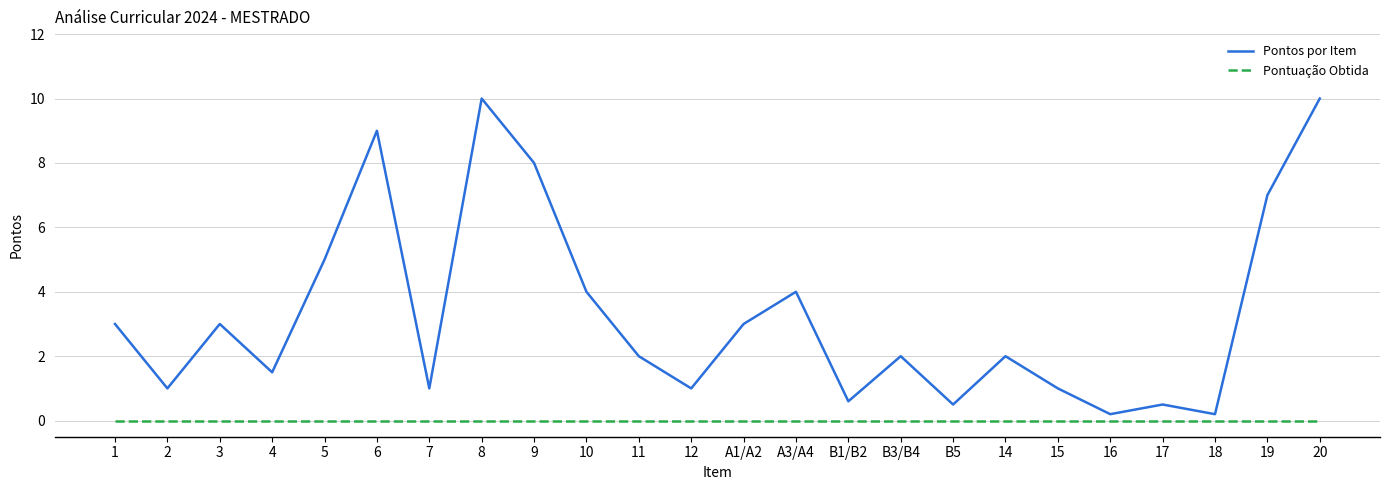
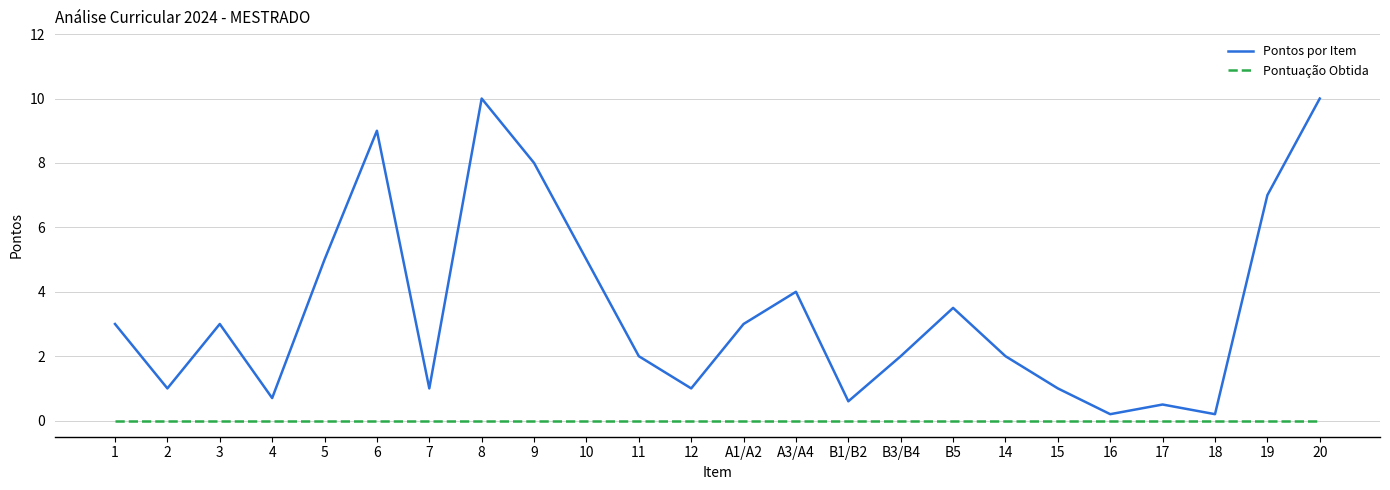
  {
    "Pontos por Item": {
      "1": 3.0,
      "2": 1.0,
      "3": 3.0,
-     "4": 1.5,
+     "4": 0.7,
      "5": 5.0,
      "6": 9.0,
      "7": 1.0,
      "8": 10.0,
      "9": 8.0,
-     "10": 4,
+     "10": 5,
      "11": 2.0,
      "12": 1.0,
      "A1/A2": 3.0,
      "A3/A4": 4.0,
      "B1/B2": 0.6,
      "B3/B4": 2.0,
-     "B5": 0.5,
+     "B5": 3.5,
      "14": 2.0,
      "15": 1.0,
      "16": 0.2,
      "17": 0.5,
      "18": 0.2,
      "19": 7.0,
      "20": 10.0
    },
    "Pontuação Obtida": {
      "1": 0.0,
      "2": 0.0,
      "3": 0.0,
      "4": 0.0,
      "5": 0.0,
      "6": 0.0,
      "7": 0.0,
      "8": 0.0,
      "9": 0.0,
      "10": 0.0,
      "11": 0.0,
      "12": 0.0,
      "A1/A2": 0.0,
      "A3/A4": 0.0,
      "B1/B2": 0.0,
      "B3/B4": 0.0,
      "B5": 0.0,
      "14": 0.0,
      "15": 0.0,
      "16": 0.0,
      "17": 0.0,
      "18": 0.0,
      "19": 0.0,
      "20": 0.0
    }
  }
